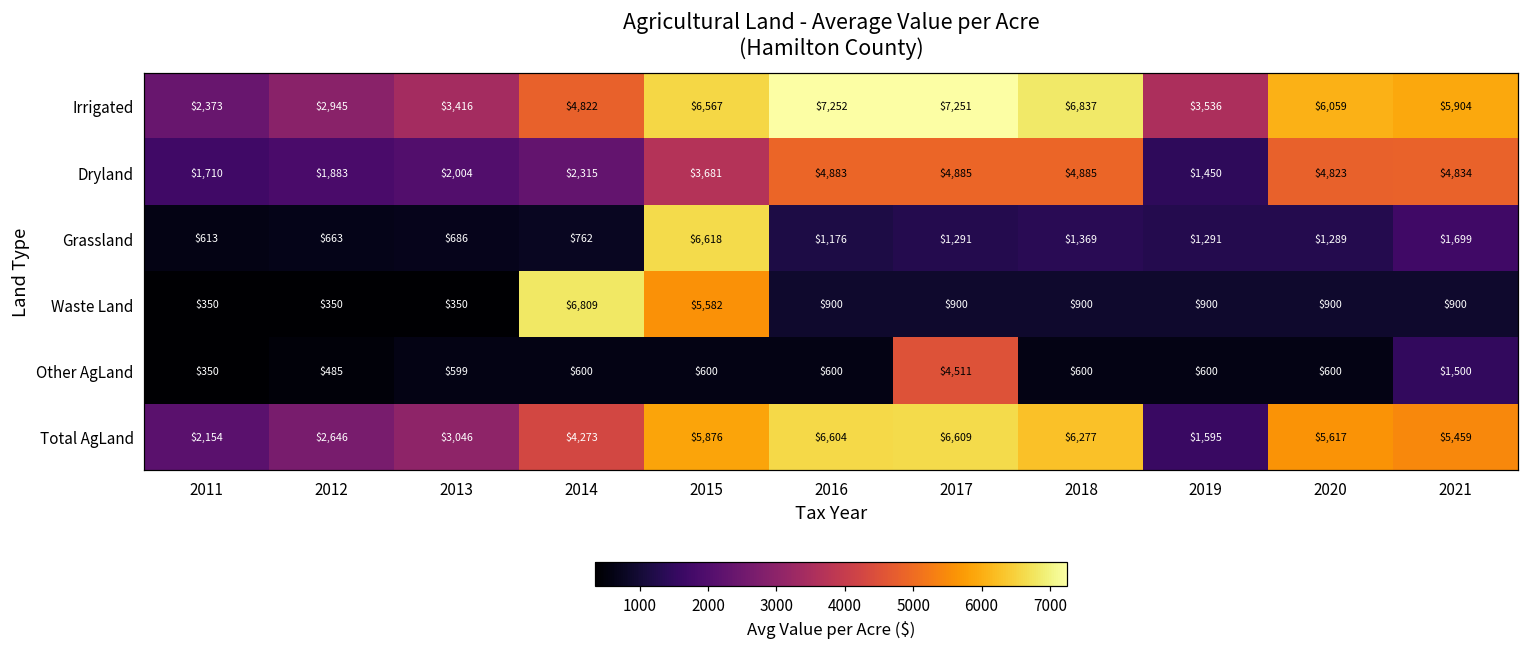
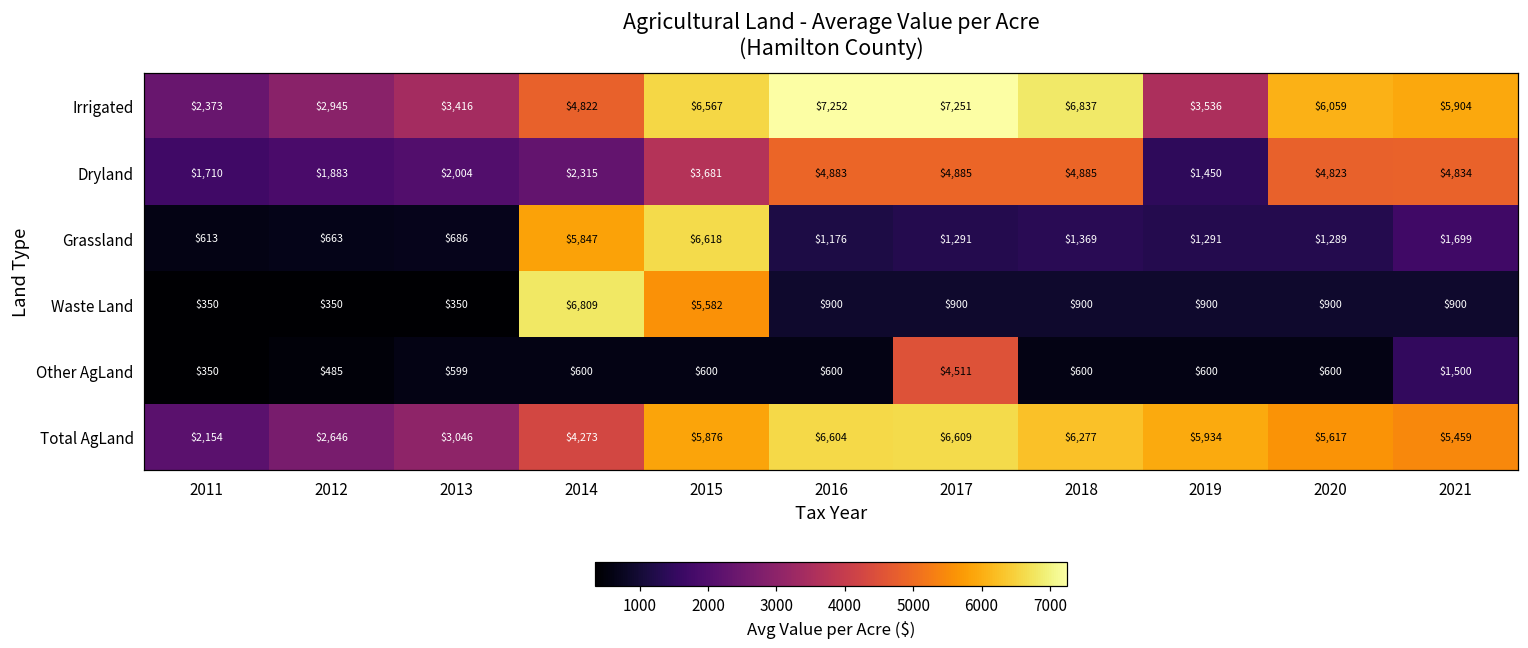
  {
    "Irrigated": {
      "2011": "$2,373",
      "2012": "$2,945",
      "2013": "$3,416",
      "2014": "$4,822",
      "2015": "$6,567",
      "2016": "$7,252",
      "2017": "$7,251",
      "2018": "$6,837",
      "2019": "$3,536",
      "2020": "$6,059",
      "2021": "$5,904"
    },
    "Dryland": {
      "2011": "$1,710",
      "2012": "$1,883",
      "2013": "$2,004",
      "2014": "$2,315",
      "2015": "$3,681",
      "2016": "$4,883",
      "2017": "$4,885",
      "2018": "$4,885",
      "2019": "$1,450",
      "2020": "$4,823",
      "2021": "$4,834"
    },
    "Grassland": {
      "2011": "$613",
      "2012": "$663",
      "2013": "$686",
-     "2014": "$762",
+     "2014": "$5,847",
      "2015": "$6,618",
      "2016": "$1,176",
      "2017": "$1,291",
      "2018": "$1,369",
      "2019": "$1,291",
      "2020": "$1,289",
      "2021": "$1,699"
    },
    "Waste Land": {
      "2011": "$350",
      "2012": "$350",
      "2013": "$350",
      "2014": "$6,809",
      "2015": "$5,582",
      "2016": "$900",
      "2017": "$900",
      "2018": "$900",
      "2019": "$900",
      "2020": "$900",
      "2021": "$900"
    },
    "Other AgLand": {
      "2011": "$350",
      "2012": "$485",
      "2013": "$599",
      "2014": "$600",
      "2015": "$600",
      "2016": "$600",
      "2017": "$4,511",
      "2018": "$600",
      "2019": "$600",
      "2020": "$600",
      "2021": "$1,500"
    },
    "Total AgLand": {
      "2011": "$2,154",
      "2012": "$2,646",
      "2013": "$3,046",
      "2014": "$4,273",
      "2015": "$5,876",
      "2016": "$6,604",
      "2017": "$6,609",
      "2018": "$6,277",
-     "2019": "$1,595",
+     "2019": "$5,934",
      "2020": "$5,617",
      "2021": "$5,459"
    }
  }
